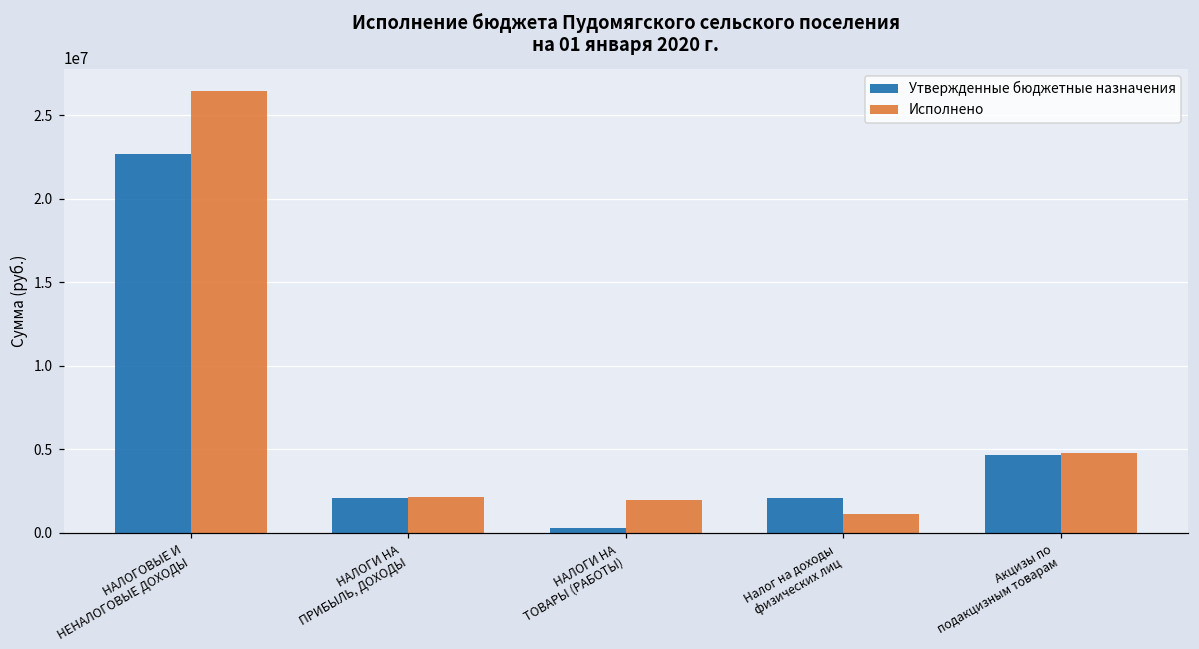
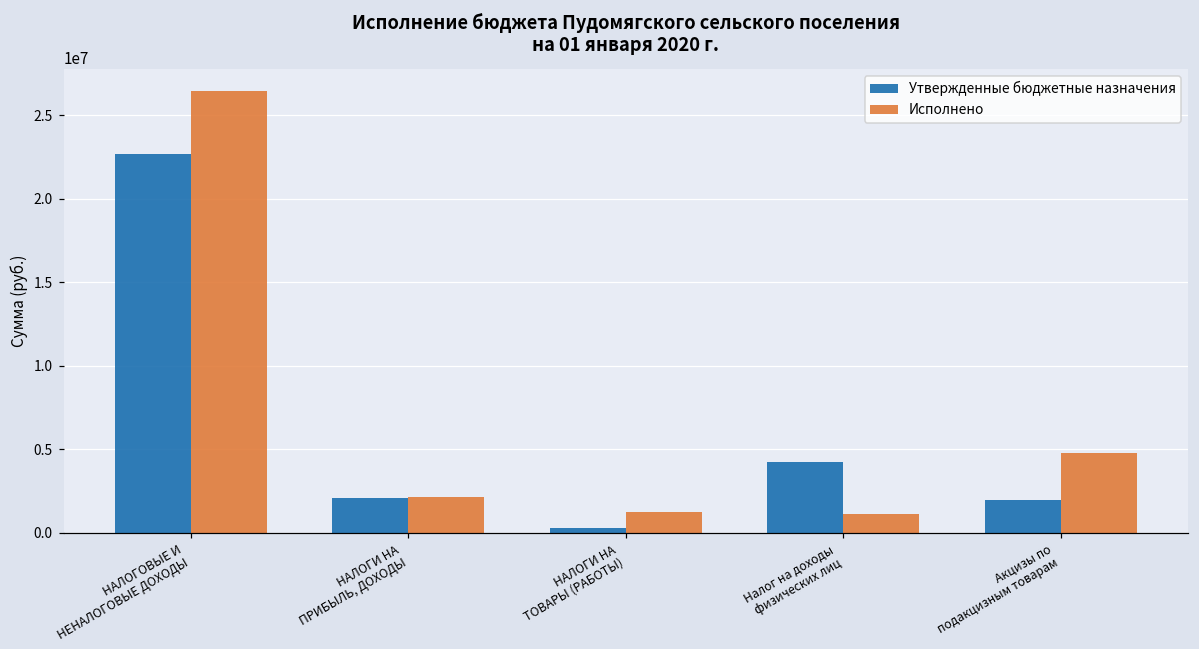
  {
    "Утвержденные бюджетные назначения": {
      "НАЛОГОВЫЕ И НЕНАЛОГОВЫЕ ДОХОДЫ": 22700000,
      "НАЛОГИ НА ПРИБЫЛЬ, ДОХОДЫ": 2100000,
      "НАЛОГИ НА ТОВАРЫ (РАБОТЫ)": 300000,
-     "Налог на доходы физических лиц": 2100000,
-     "Акцизы по подакцизным товарам": 4600000
+     "Налог на доходы физических лиц": 4300000,
+     "Акцизы по подакцизным товарам": 2000000
    },
    "Исполнено": {
      "НАЛОГОВЫЕ И НЕНАЛОГОВЫЕ ДОХОДЫ": 26400000,
      "НАЛОГИ НА ПРИБЫЛЬ, ДОХОДЫ": 2200000,
-     "НАЛОГИ НА ТОВАРЫ (РАБОТЫ)": 2000000,
+     "НАЛОГИ НА ТОВАРЫ (РАБОТЫ)": 1300000,
      "Налог на доходы физических лиц": 1100000,
      "Акцизы по подакцизным товарам": 4800000
    }
  }
